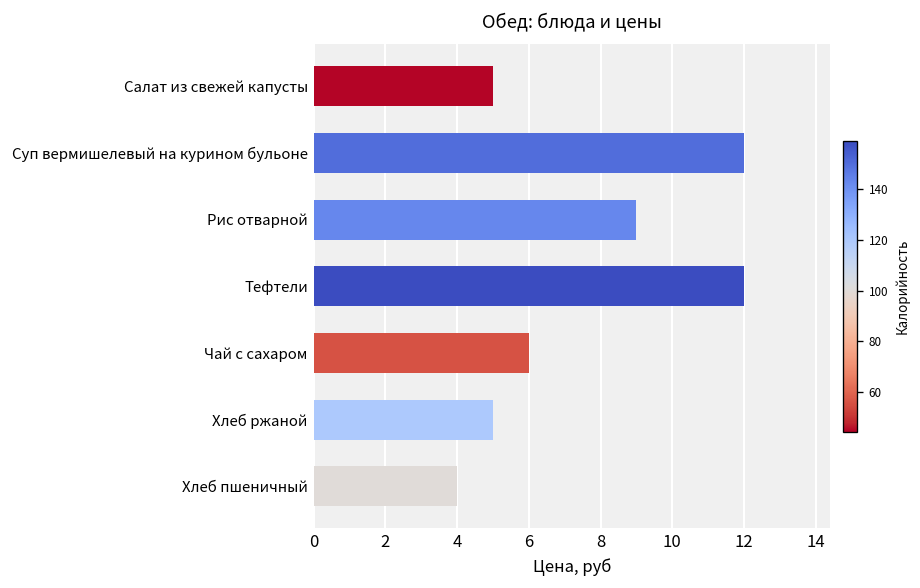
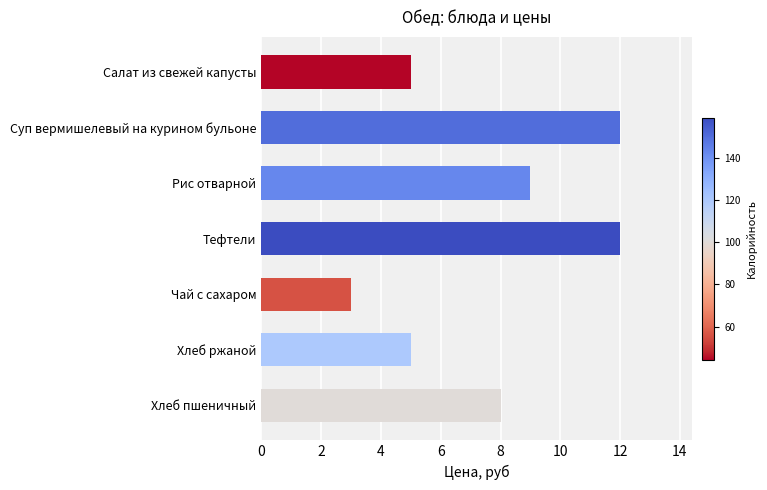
  {
    "Салат из свежей капусты": 5,
    "Суп вермишелевый на курином бульоне": 12,
    "Рис отварной": 9,
    "Тефтели": 12,
-   "Чай с сахаром": 6,
+   "Чай с сахаром": 3,
    "Хлеб ржаной": 5,
-   "Хлеб пшеничный": 4
+   "Хлеб пшеничный": 8
  }
